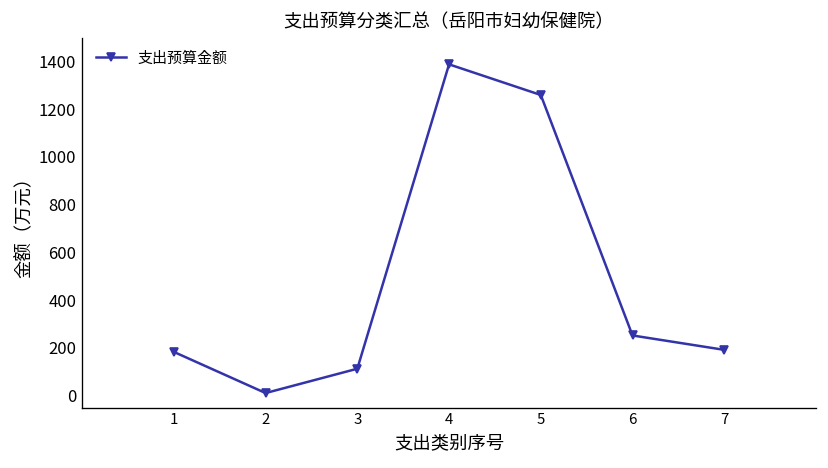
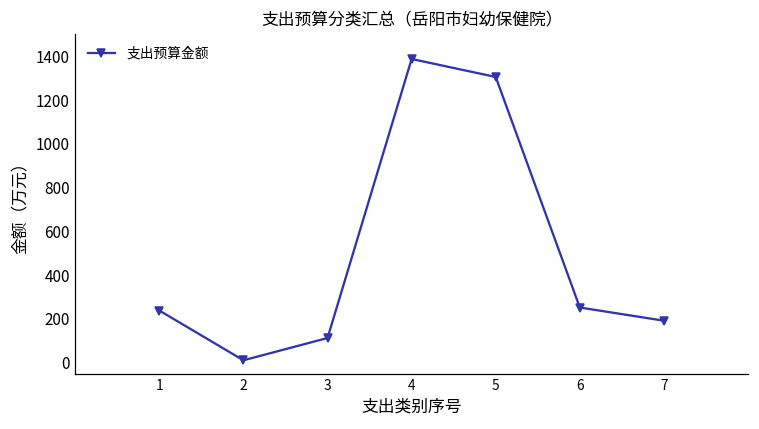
  {
-   "1": 180,
+   "1": 240,
    "2": 10,
    "3": 110,
    "4": 1390,
-   "5": 1260,
+   "5": 1310,
    "6": 250,
    "7": 190
  }
